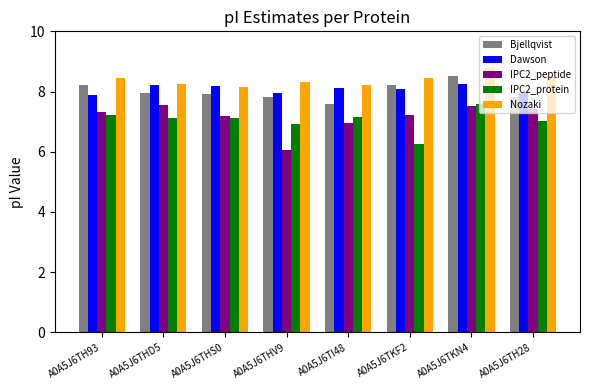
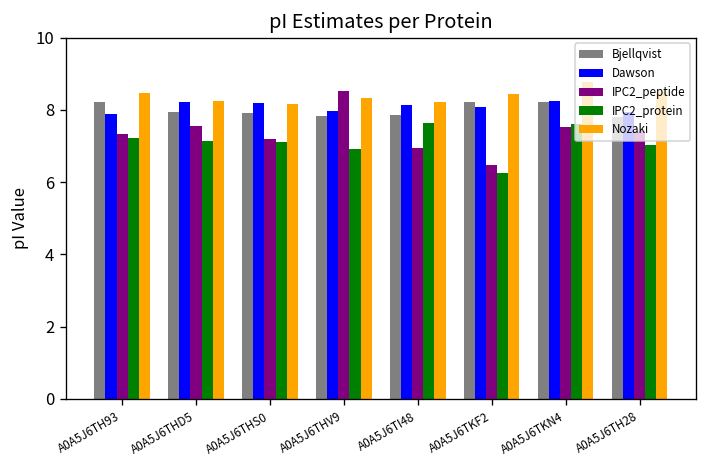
  {
    "Bjellqvist": {
      "A0A5J6TH93": 8.2,
      "A0A5J6THD5": 7.9,
      "A0A5J6THS0": 7.9,
      "A0A5J6THV9": 7.8,
-     "A0A5J6TI48": 7.6,
+     "A0A5J6TI48": 7.9,
      "A0A5J6TKF2": 8.2,
-     "A0A5J6TKN4": 8.5
+     "A0A5J6TKN4": 8.2
    },
    "Dawson": {
      "A0A5J6TH93": 7.9,
      "A0A5J6THD5": 8.2,
      "A0A5J6THS0": 8.2,
      "A0A5J6THV9": 8.0,
      "A0A5J6TI48": 8.1,
      "A0A5J6TKF2": 8.1,
      "A0A5J6TKN4": 8.2
    },
    "IPC2_peptide": {
      "A0A5J6TH93": 7.3,
      "A0A5J6THD5": 7.6,
      "A0A5J6THS0": 7.2,
-     "A0A5J6THV9": 6.1,
+     "A0A5J6THV9": 8.5,
      "A0A5J6TI48": 6.9,
-     "A0A5J6TKF2": 7.2,
+     "A0A5J6TKF2": 6.5,
      "A0A5J6TKN4": 7.5
    },
    "IPC2_protein": {
      "A0A5J6TH93": 7.2,
      "A0A5J6THD5": 7.1,
      "A0A5J6THS0": 7.1,
      "A0A5J6THV9": 6.9,
-     "A0A5J6TI48": 7.2,
+     "A0A5J6TI48": 7.6,
      "A0A5J6TKF2": 6.2,
      "A0A5J6TH28": 7.0
    },
    "Nozaki": {
      "A0A5J6TH93": 8.5,
      "A0A5J6THD5": 8.3,
      "A0A5J6THS0": 8.2,
      "A0A5J6THV9": 8.3,
      "A0A5J6TI48": 8.2,
      "A0A5J6TKF2": 8.4
    }
  }
